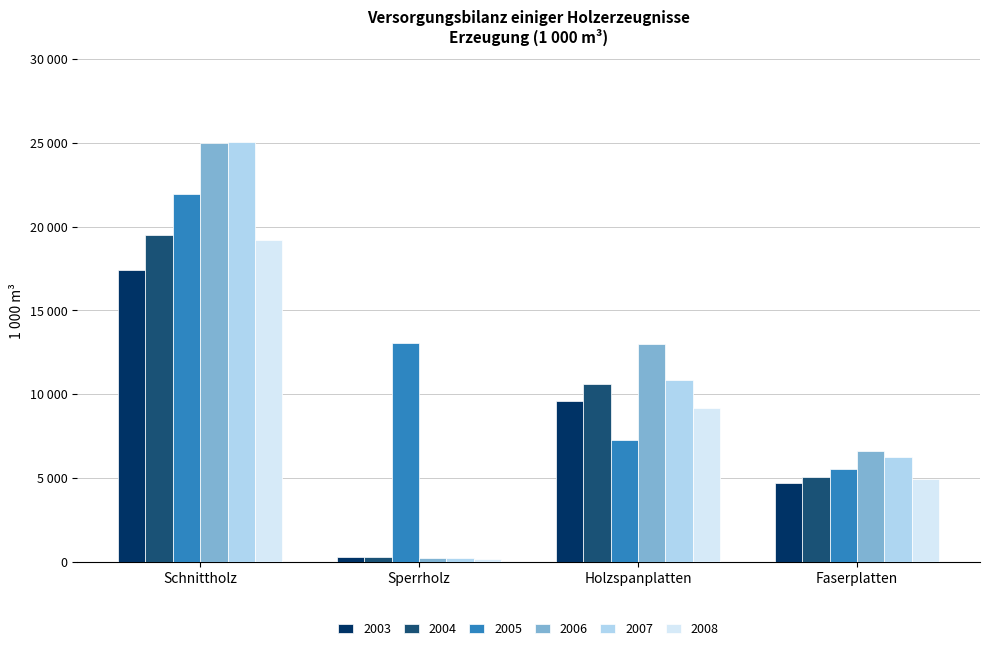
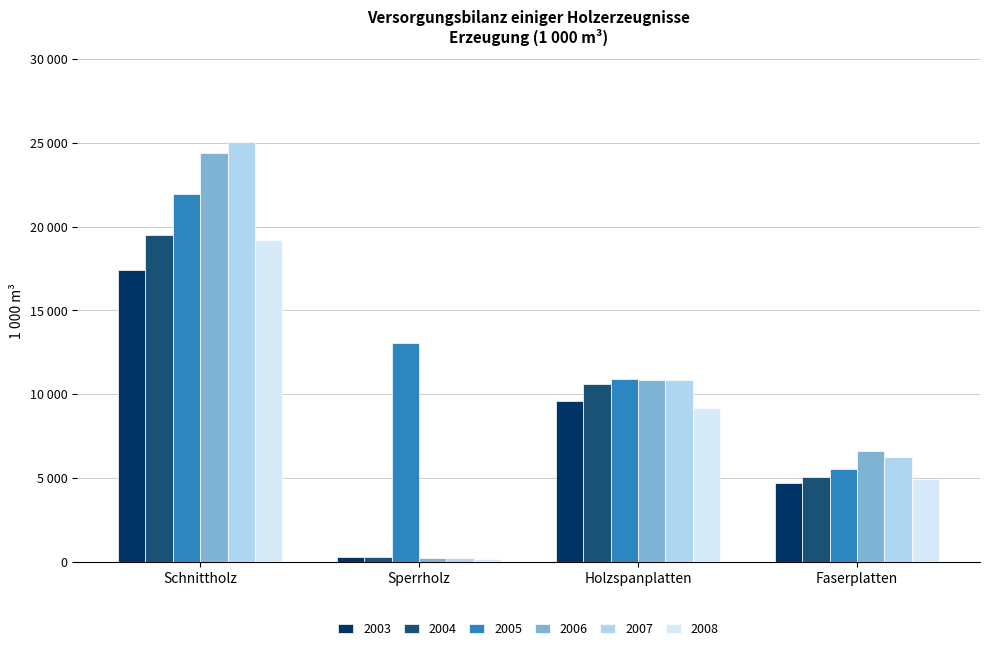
  {
    "2005": {
      "Schnittholz": 21900,
      "Sperrholz": 13100,
-     "Holzspanplatten": 7300,
+     "Holzspanplatten": 10900,
      "Faserplatten": 5500
    },
    "2006": {
-     "Schnittholz": 25000,
+     "Schnittholz": 24400,
      "Sperrholz": 200,
-     "Holzspanplatten": 13000,
+     "Holzspanplatten": 10800,
      "Faserplatten": 6600
    }
  }
